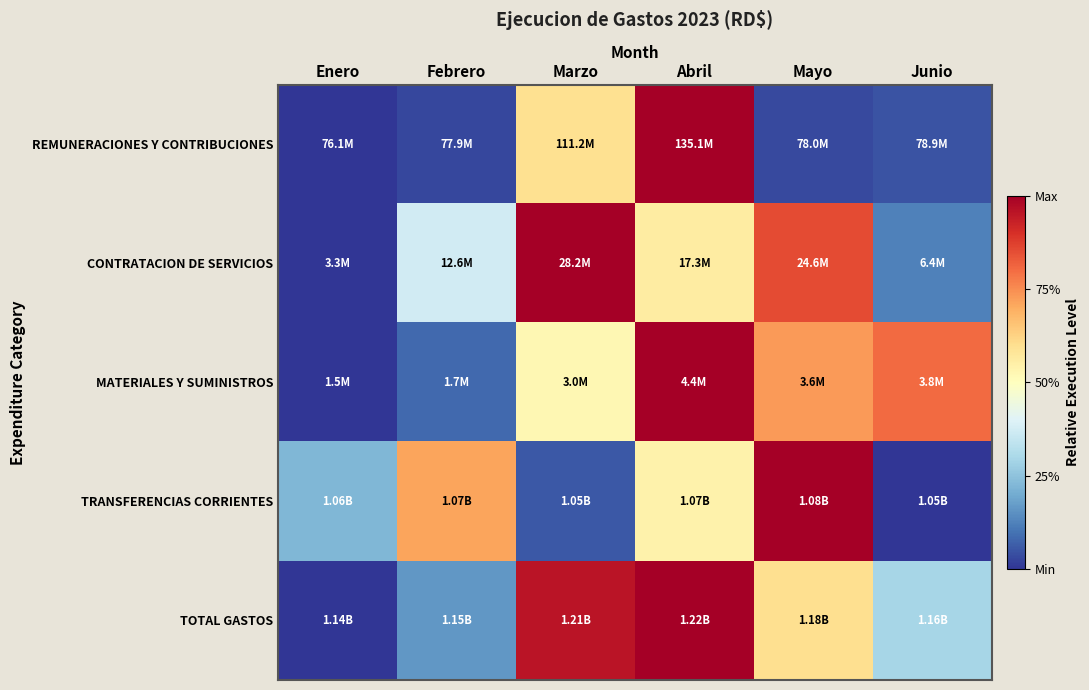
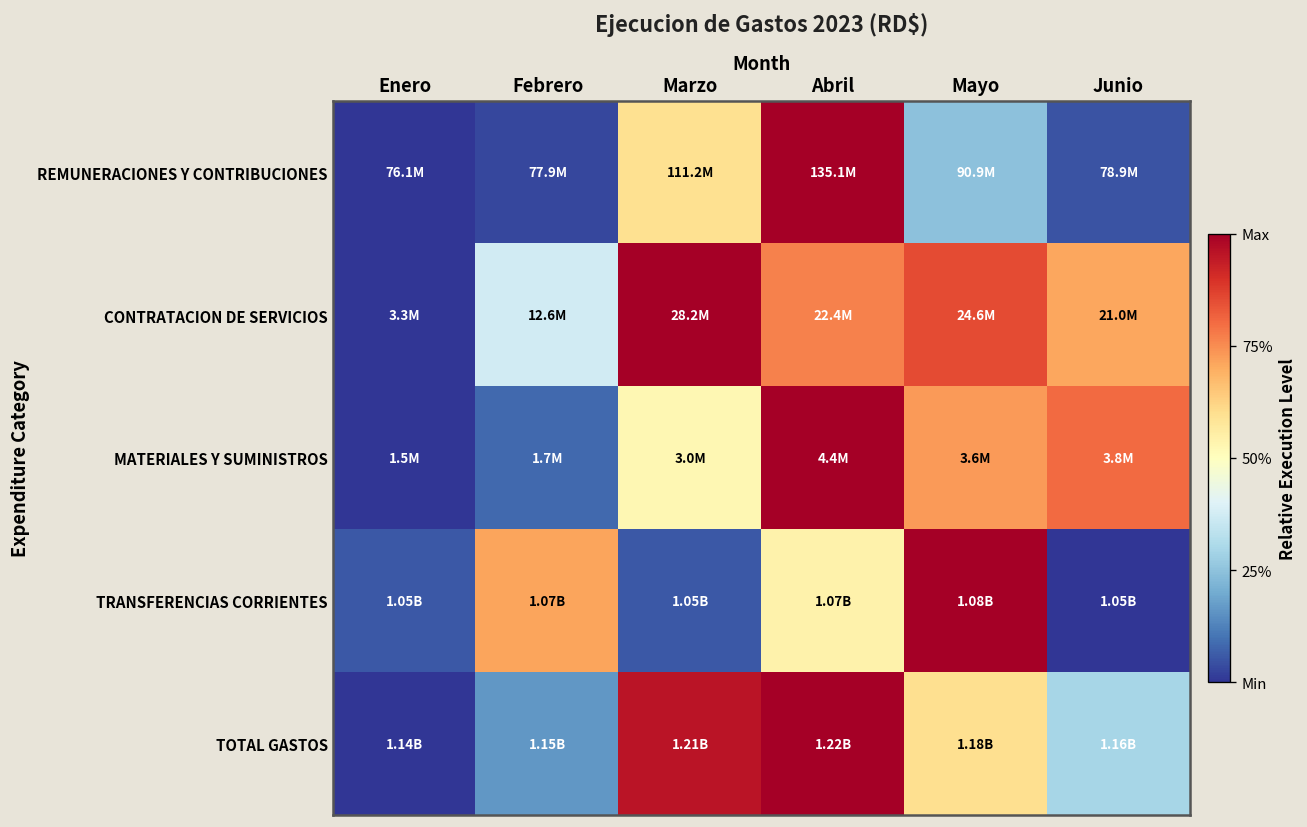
  {
    "REMUNERACIONES Y CONTRIBUCIONES": {
      "Enero": "76.1M",
      "Febrero": "77.9M",
      "Marzo": "111.2M",
      "Abril": "135.1M",
-     "Mayo": "78.0M",
+     "Mayo": "90.9M",
      "Junio": "78.9M"
    },
    "CONTRATACION DE SERVICIOS": {
      "Enero": "3.3M",
      "Febrero": "12.6M",
      "Marzo": "28.2M",
-     "Abril": "17.3M",
+     "Abril": "22.4M",
      "Mayo": "24.6M",
-     "Junio": "6.4M"
+     "Junio": "21.0M"
    },
    "MATERIALES Y SUMINISTROS": {
      "Enero": "1.5M",
      "Febrero": "1.7M",
      "Marzo": "3.0M",
      "Abril": "4.4M",
      "Mayo": "3.6M",
      "Junio": "3.8M"
    },
    "TRANSFERENCIAS CORRIENTES": {
-     "Enero": "1.06B",
+     "Enero": "1.05B",
      "Febrero": "1.07B",
      "Marzo": "1.05B",
      "Abril": "1.07B",
      "Mayo": "1.08B",
      "Junio": "1.05B"
    },
    "TOTAL GASTOS": {
      "Enero": "1.14B",
      "Febrero": "1.15B",
      "Marzo": "1.21B",
      "Abril": "1.22B",
      "Mayo": "1.18B",
      "Junio": "1.16B"
    }
  }
